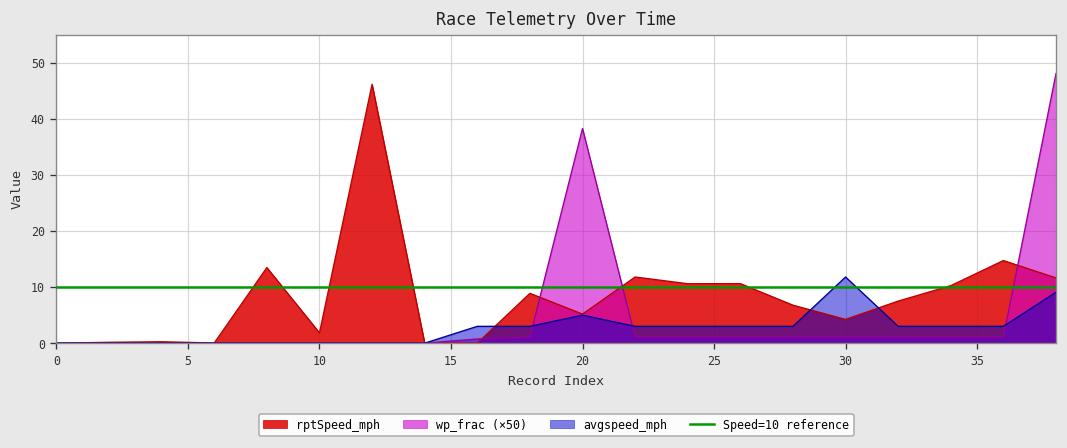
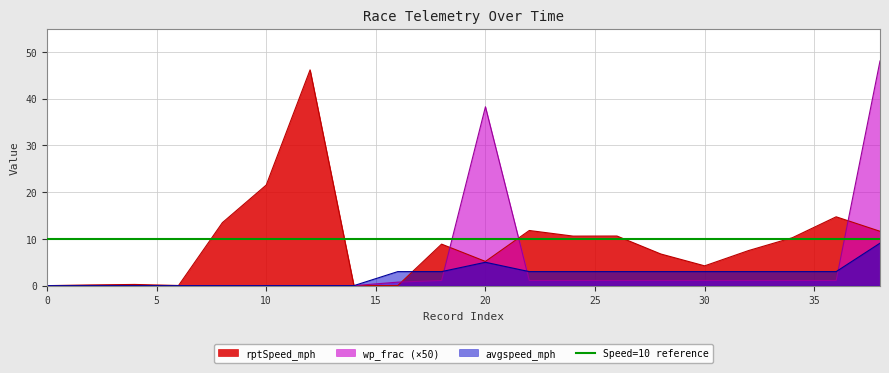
  {
    "rptSpeed_mph": {
-     "10": 2,
+     "10": 22,
      "30": 4
    },
    "wp_frac (×50)": {
      "20": 38,
      "30": 1
    },
    "avgspeed_mph": {
-     "30": 12
+     "30": 3
    }
  }
